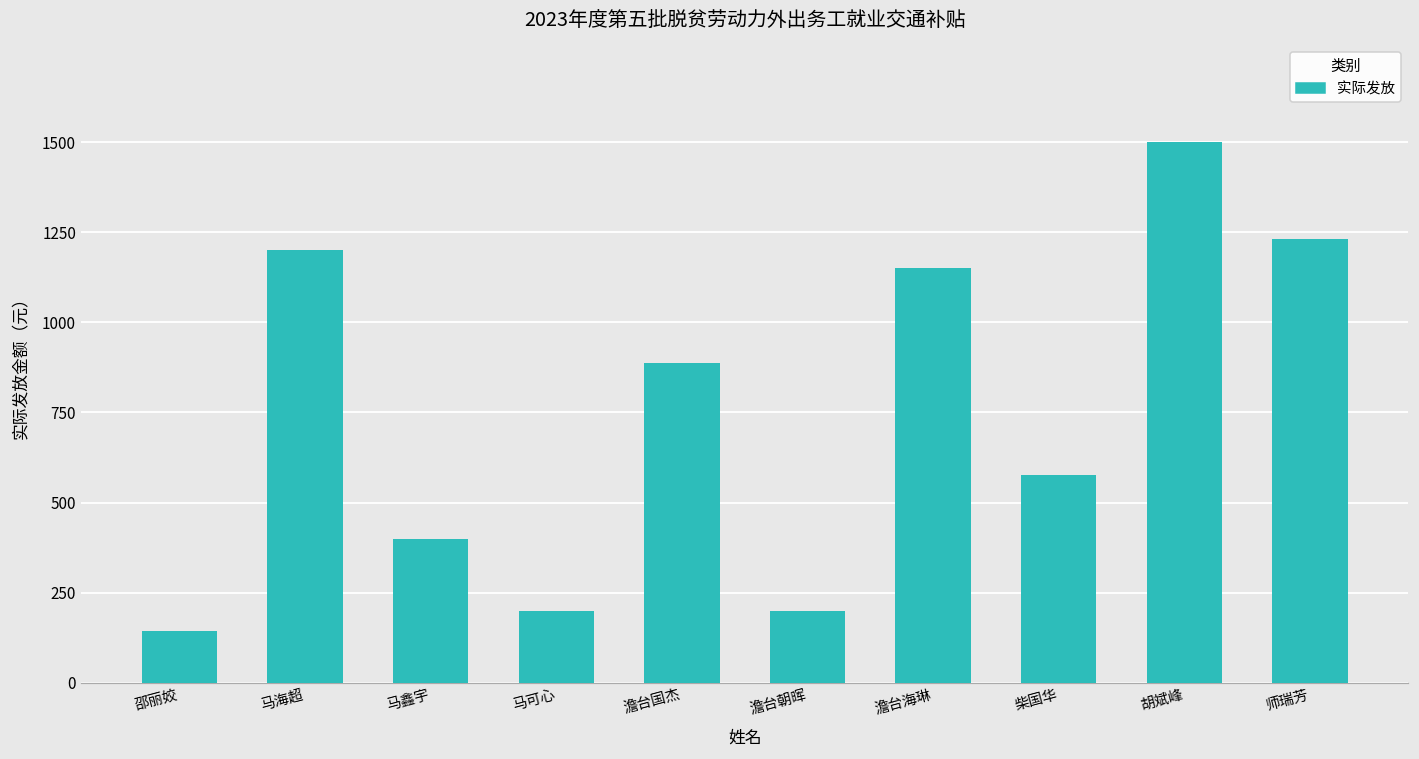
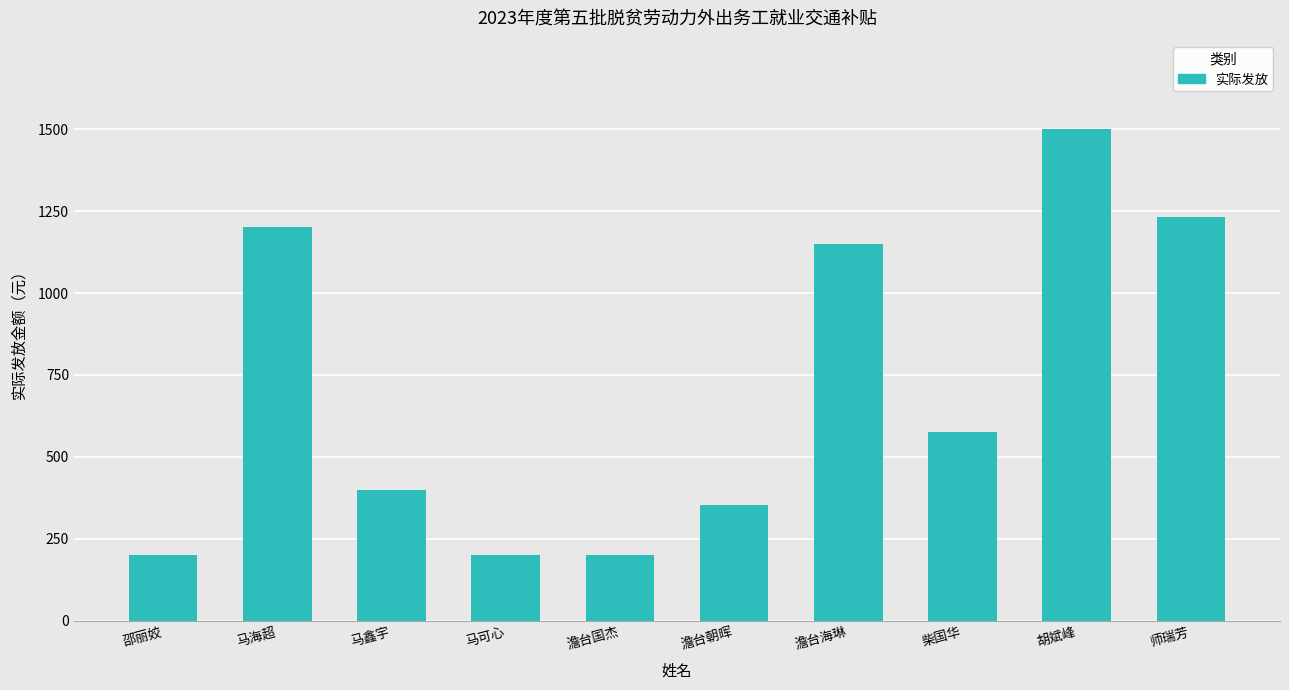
  {
-   "邵丽姣": 140,
+   "邵丽姣": 200,
    "马海超": 1200,
    "马鑫宇": 400,
    "马可心": 200,
-   "澹台国杰": 890,
-   "澹台朝晖": 200,
+   "澹台国杰": 200,
+   "澹台朝晖": 350,
    "澹台海琳": 1150,
    "柴国华": 580,
    "胡斌峰": 1500,
    "师瑞芳": 1230
  }
